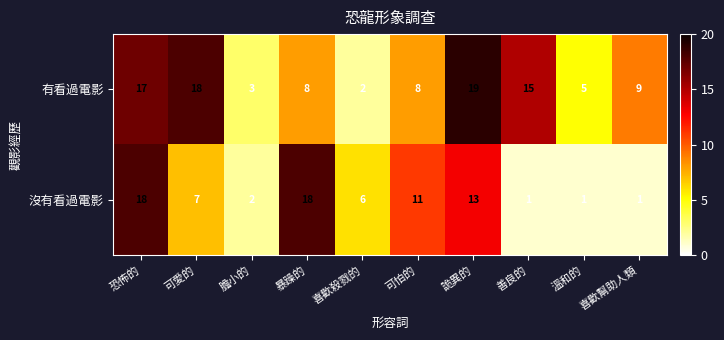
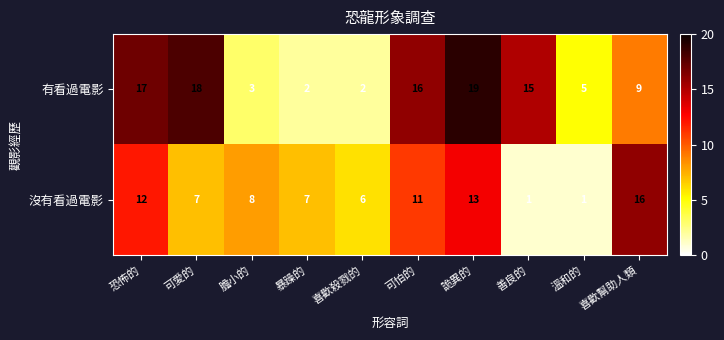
  {
    "有看過電影": {
      "恐怖的": 17,
      "可愛的": 18,
      "膽小的": 3,
-     "暴躁的": 8,
+     "暴躁的": 2,
      "喜歡殺戮的": 2,
-     "可怕的": 8,
+     "可怕的": 16,
      "善良的": 15,
      "溫和的": 5,
      "喜歡幫助人類": 9
    },
    "沒有看過電影": {
-     "恐怖的": 18,
+     "恐怖的": 12,
      "可愛的": 7,
-     "膽小的": 2,
-     "暴躁的": 18,
+     "膽小的": 8,
+     "暴躁的": 7,
      "喜歡殺戮的": 6,
      "可怕的": 11,
      "詭異的": 13,
      "善良的": 1,
      "溫和的": 1,
-     "喜歡幫助人類": 1
+     "喜歡幫助人類": 16
    }
  }
